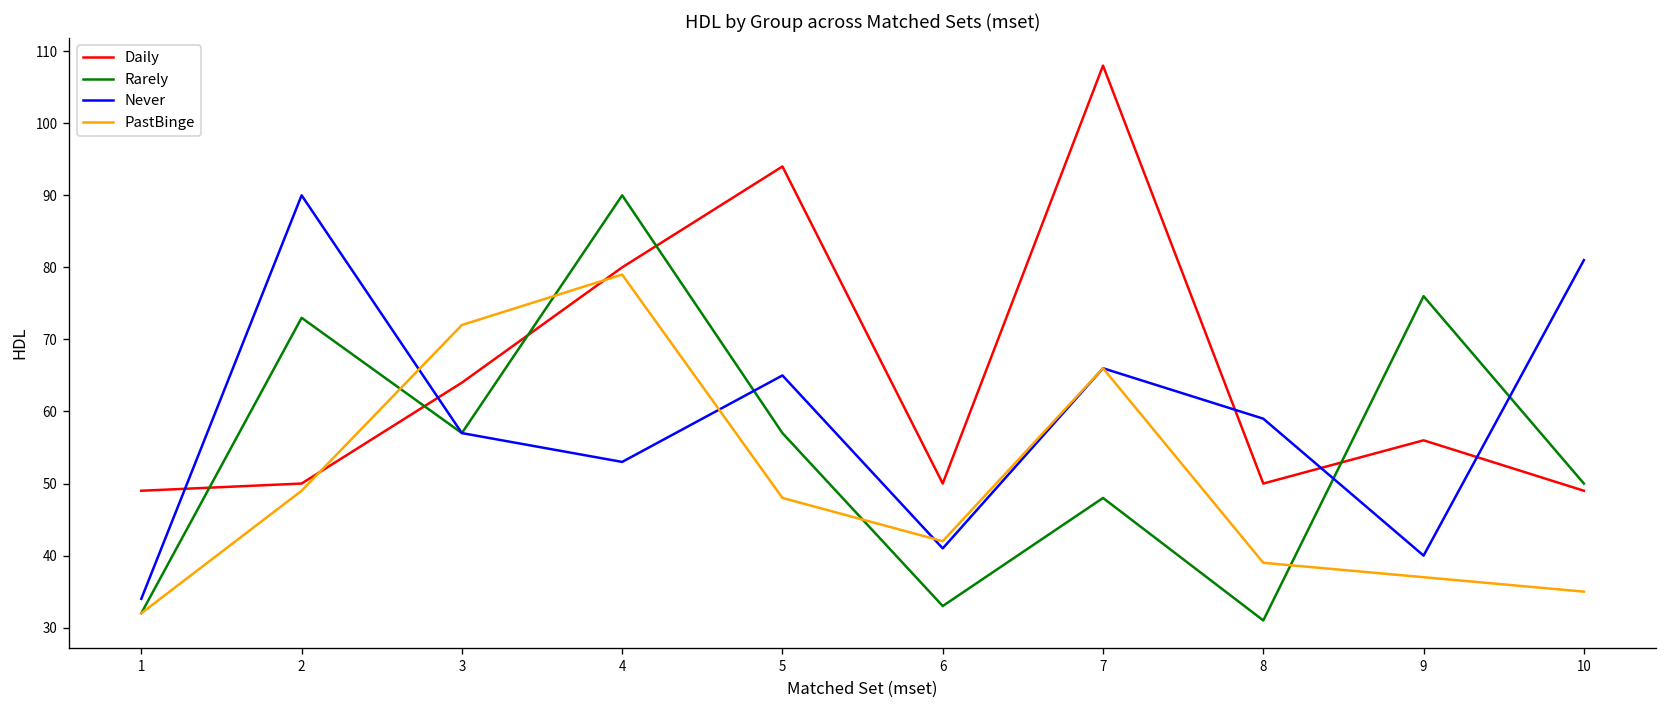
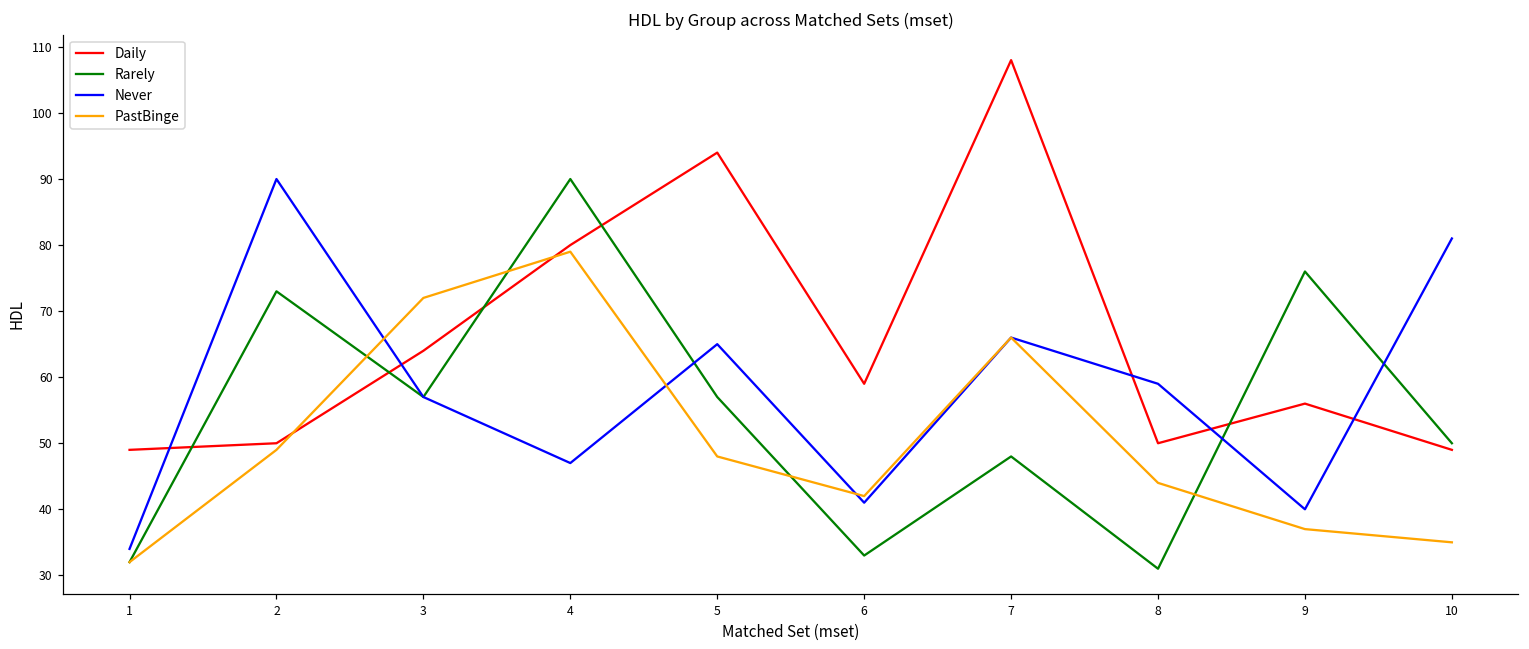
  {
    "Daily": {
      "1": 49,
      "2": 50,
      "3": 64,
      "4": 80,
      "5": 94,
-     "6": 50,
+     "6": 59,
      "7": 108,
      "8": 50,
      "9": 56,
      "10": 49
    },
    "Rarely": {
      "2": 73,
      "4": 90,
      "5": 57,
      "6": 33,
      "7": 48,
      "8": 31,
      "9": 76,
      "10": 50
    },
    "Never": {
      "1": 34,
      "2": 90,
-     "4": 53,
+     "4": 47,
      "5": 65,
      "6": 41,
      "8": 59,
      "9": 40,
      "10": 81
    },
    "PastBinge": {
      "2": 49,
      "3": 72,
      "4": 79,
      "5": 48,
      "6": 42,
-     "8": 39,
+     "8": 44,
      "9": 37,
      "10": 35
    }
  }
